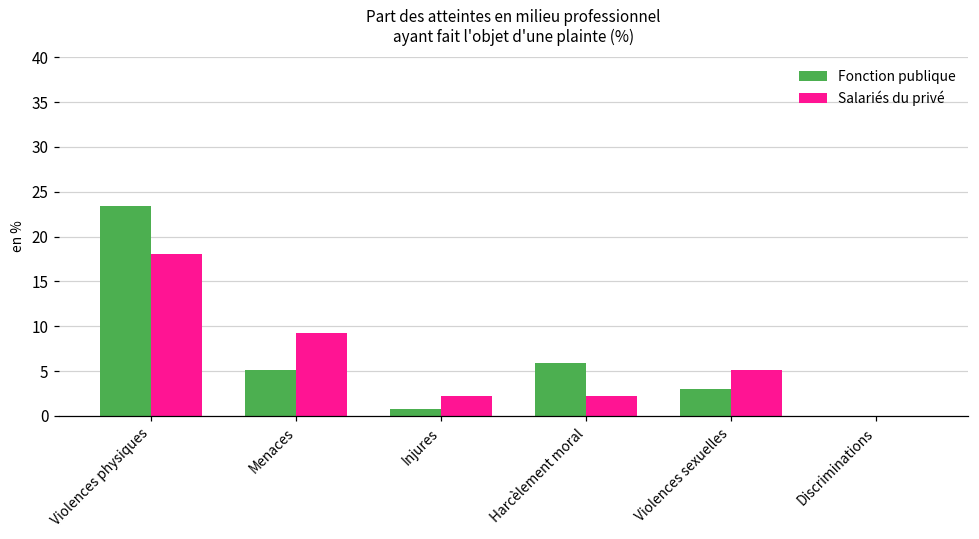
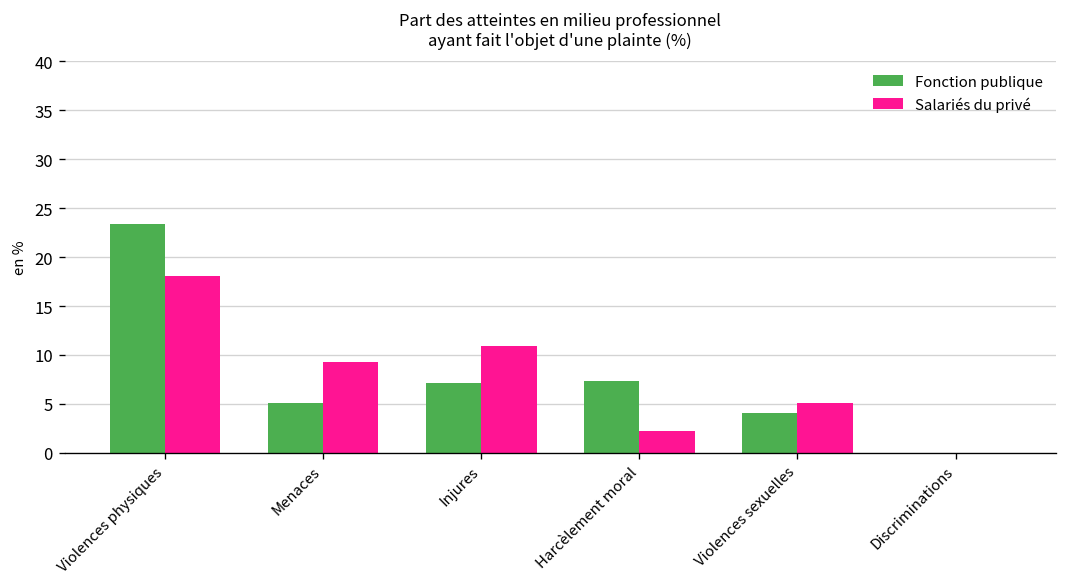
  {
    "Fonction publique": {
      "Violences physiques": 23,
      "Menaces": 5,
-     "Injures": 1,
-     "Harcèlement moral": 6,
-     "Violences sexuelles": 3,
+     "Injures": 7,
+     "Harcèlement moral": 7,
+     "Violences sexuelles": 4,
      "Discriminations": 0
    },
    "Salariés du privé": {
      "Violences physiques": 18,
      "Menaces": 9,
-     "Injures": 2,
+     "Injures": 11,
      "Harcèlement moral": 2,
      "Violences sexuelles": 5,
      "Discriminations": 0
    }
  }
